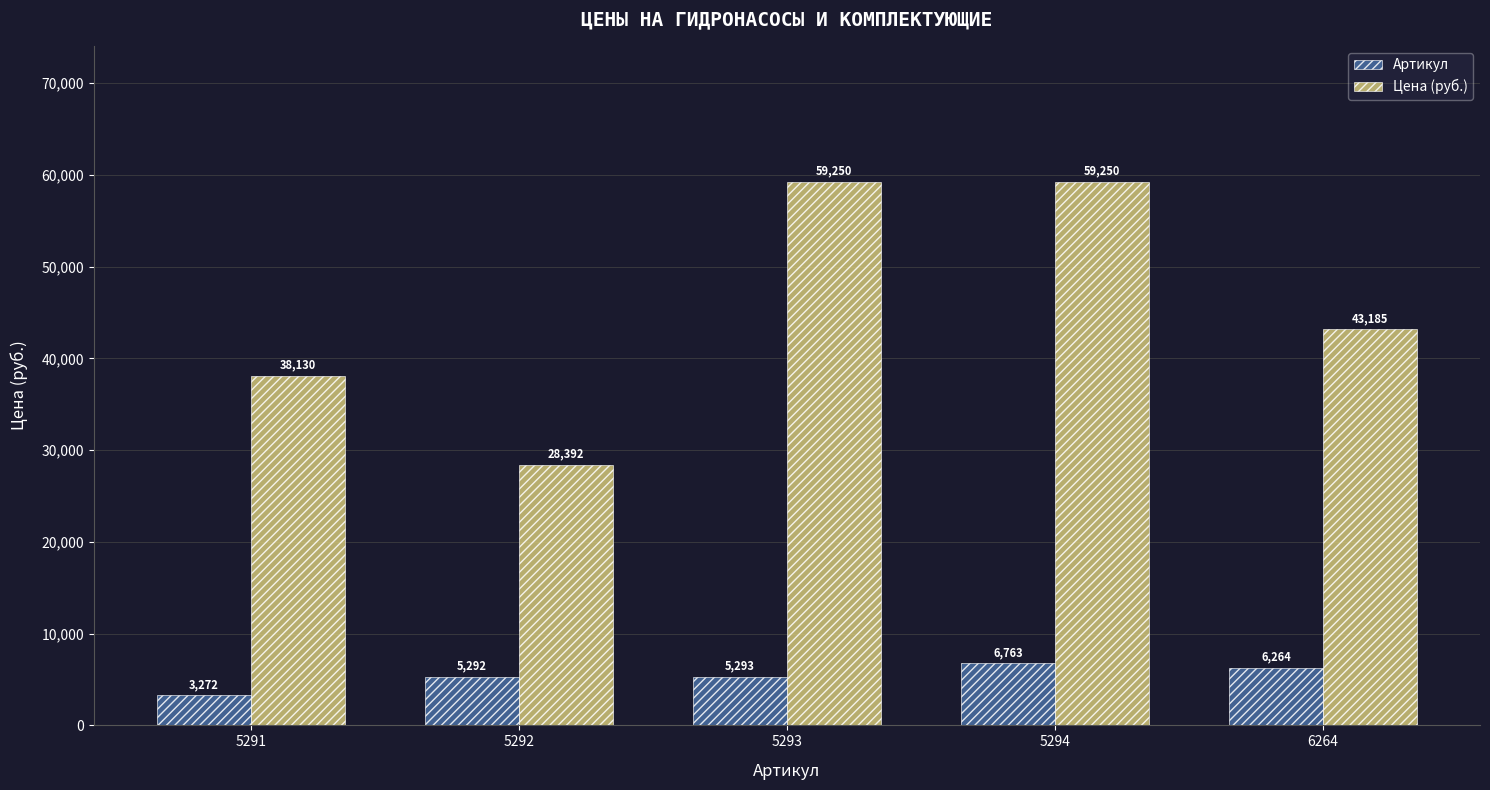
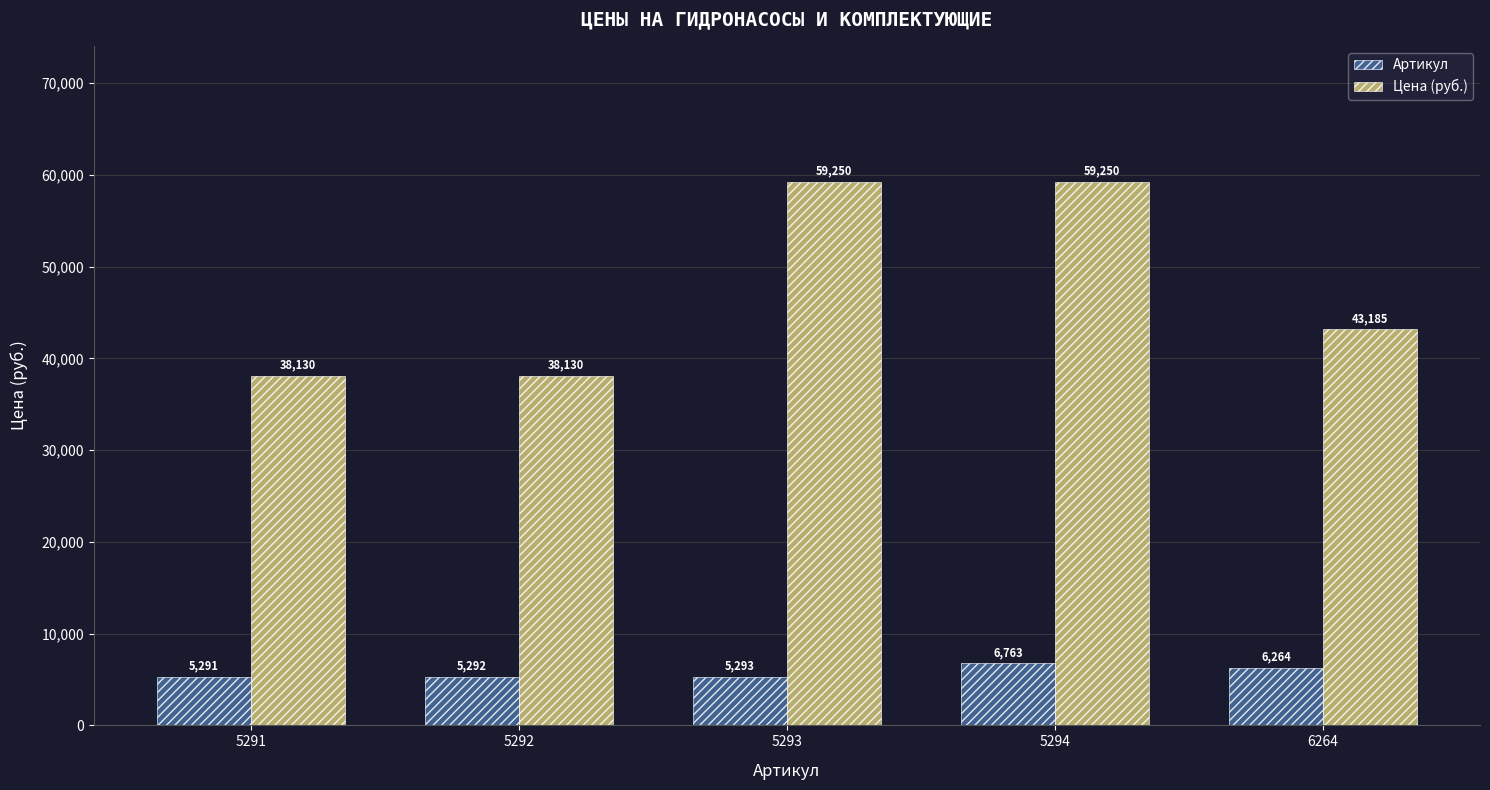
  {
    "Артикул": {
-     "5291": "3,272",
+     "5291": "5,291",
      "5292": "5,292",
      "5293": "5,293",
      "5294": "6,763",
      "6264": "6,264"
    },
    "Цена (руб.)": {
      "5291": "38,130",
-     "5292": "28,392",
+     "5292": "38,130",
      "5293": "59,250",
      "5294": "59,250",
      "6264": "43,185"
    }
  }
